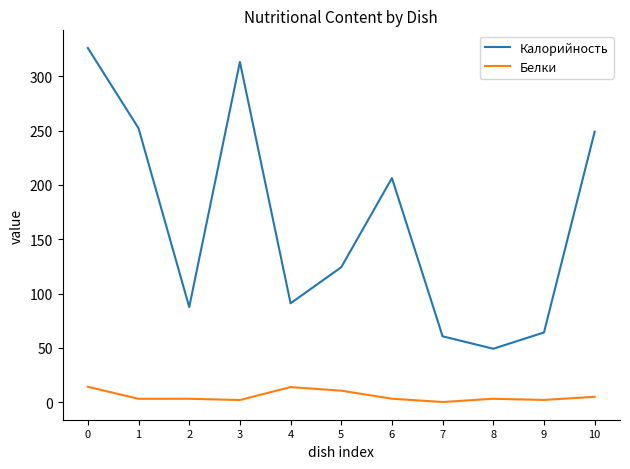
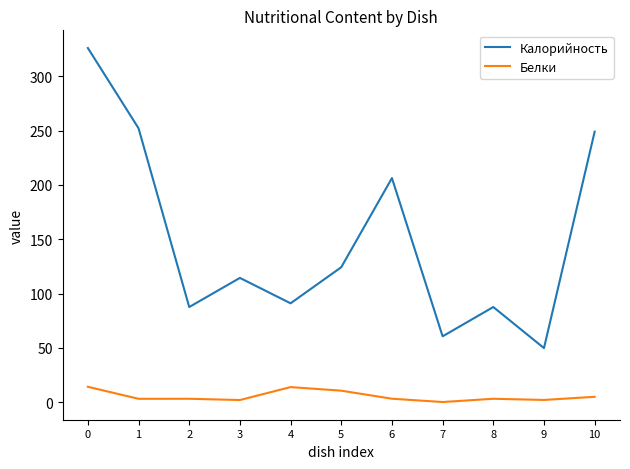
  {
    "Калорийность": {
      "0": 326,
      "1": 252,
      "2": 88,
-     "3": 313,
+     "3": 114,
      "4": 91,
      "5": 124,
      "6": 206,
      "7": 61,
-     "8": 49,
-     "9": 64,
+     "8": 88,
+     "9": 50,
      "10": 249
    },
    "Белки": {
      "0": 14,
      "1": 3,
      "2": 3,
      "3": 2,
      "4": 14,
      "5": 11,
      "6": 3,
      "7": 0,
      "8": 3,
      "9": 2,
      "10": 5
    }
  }
